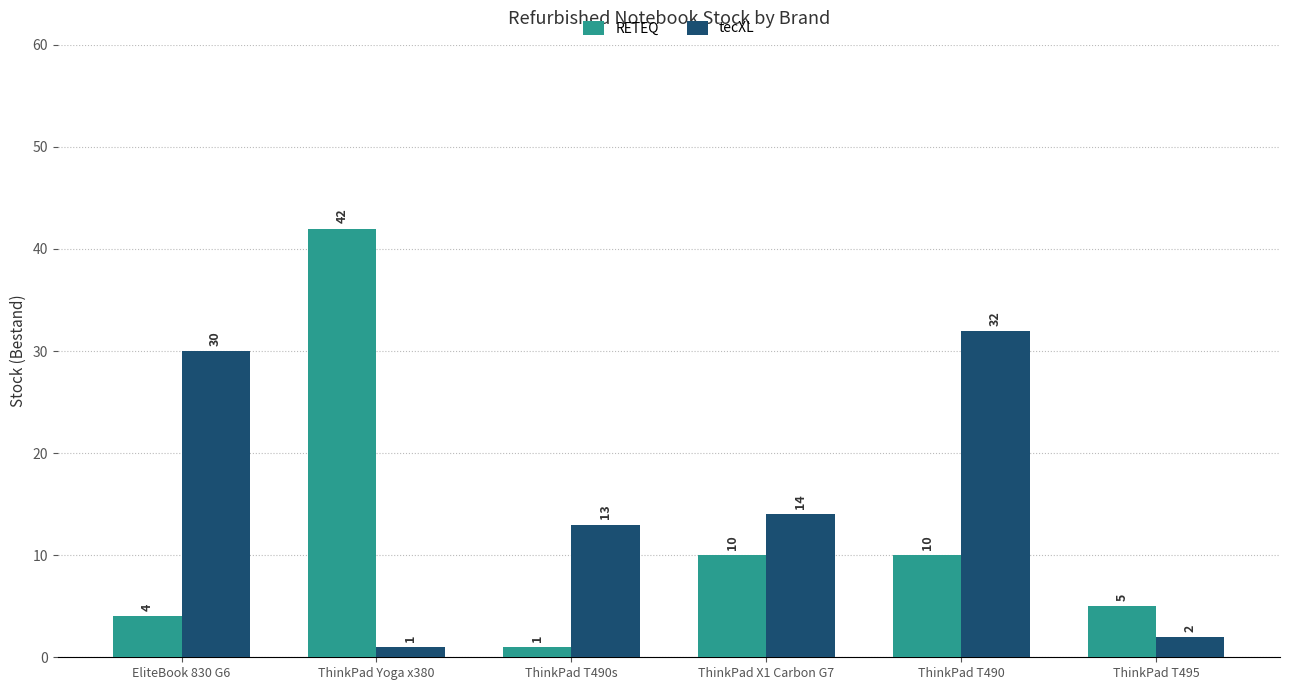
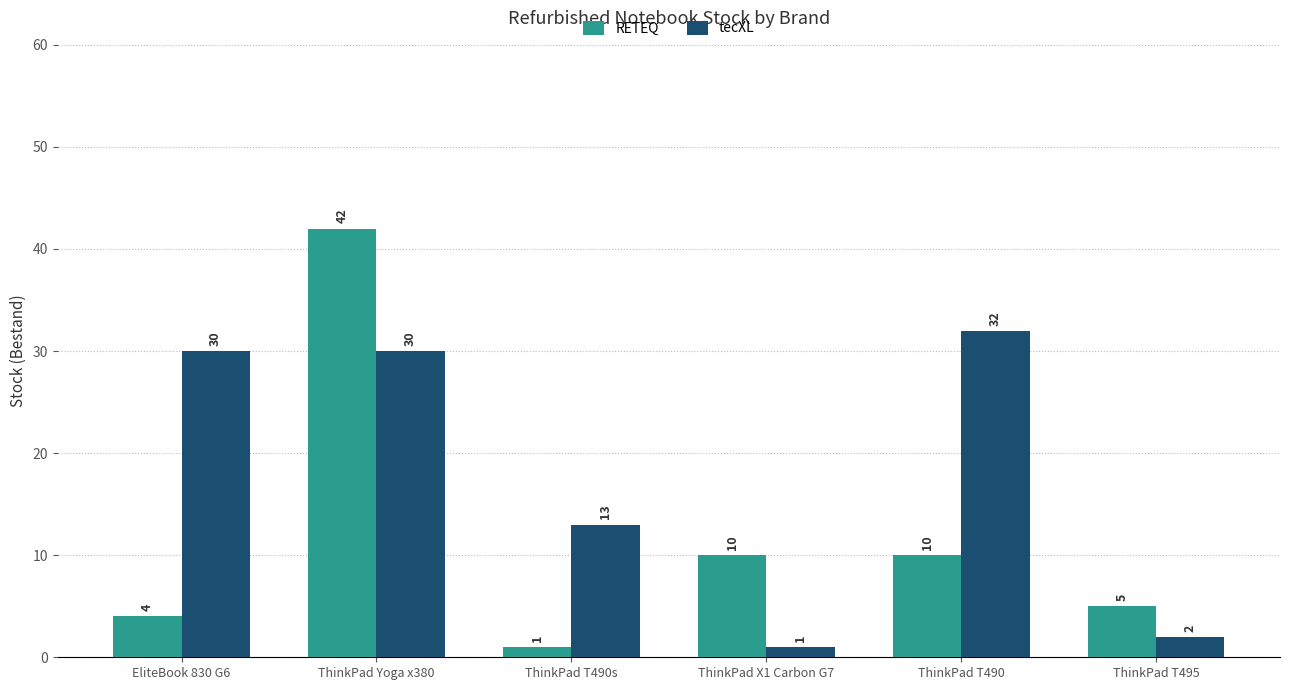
  {
    "RETEQ": {
      "EliteBook 830 G6": 4,
      "ThinkPad Yoga x380": 42,
      "ThinkPad T490s": 1,
      "ThinkPad X1 Carbon G7": 10,
      "ThinkPad T490": 10,
      "ThinkPad T495": 5
    },
    "tecXL": {
      "EliteBook 830 G6": 30,
-     "ThinkPad Yoga x380": 1,
+     "ThinkPad Yoga x380": 30,
      "ThinkPad T490s": 13,
-     "ThinkPad X1 Carbon G7": 14,
+     "ThinkPad X1 Carbon G7": 1,
      "ThinkPad T490": 32,
      "ThinkPad T495": 2
    }
  }
